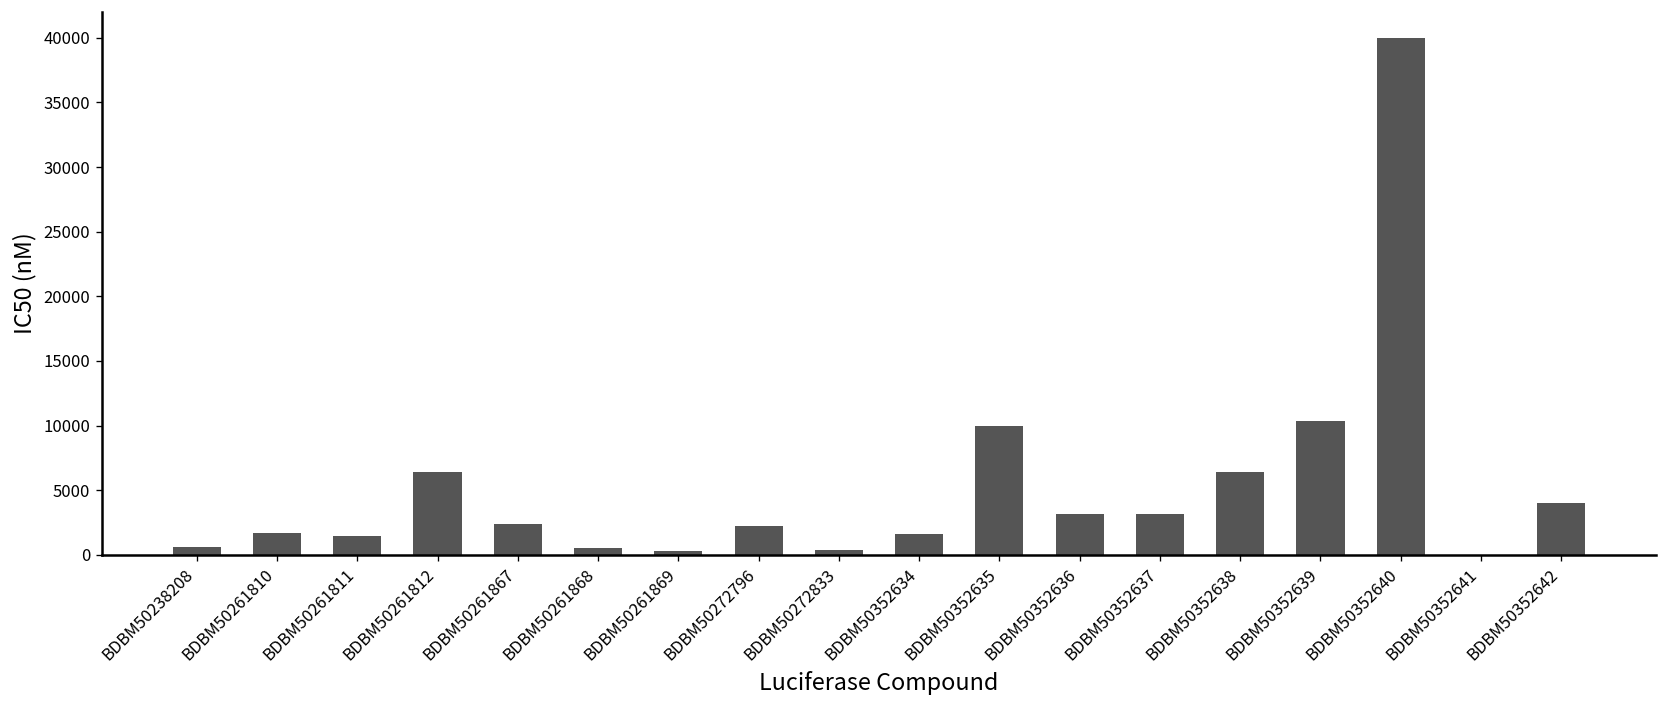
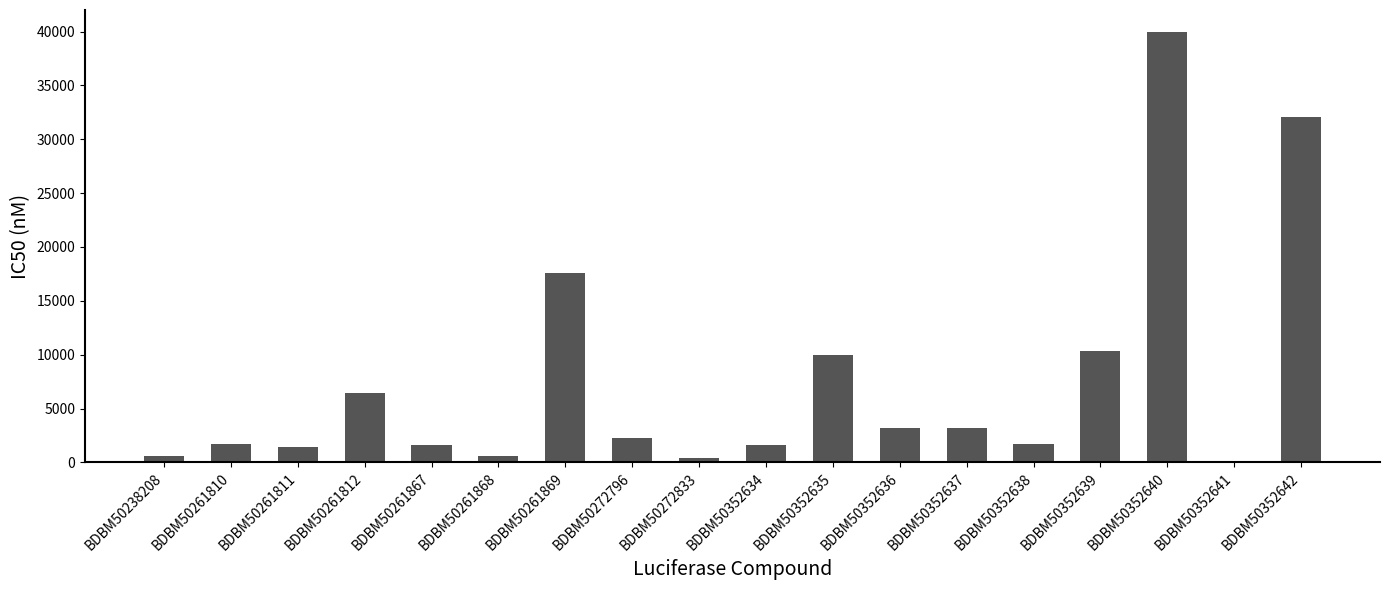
  {
    "BDBM50238208": 600,
    "BDBM50261810": 1700,
    "BDBM50261811": 1400,
    "BDBM50261812": 6400,
-   "BDBM50261867": 2400,
+   "BDBM50261867": 1600,
    "BDBM50261868": 600,
-   "BDBM50261869": 300,
+   "BDBM50261869": 17600,
    "BDBM50272796": 2300,
    "BDBM50272833": 400,
    "BDBM50352634": 1600,
    "BDBM50352635": 10000,
    "BDBM50352636": 3200,
    "BDBM50352637": 3200,
-   "BDBM50352638": 6400,
+   "BDBM50352638": 1700,
    "BDBM50352639": 10300,
    "BDBM50352640": 40000,
-   "BDBM50352642": 4000
+   "BDBM50352642": 32100
  }
